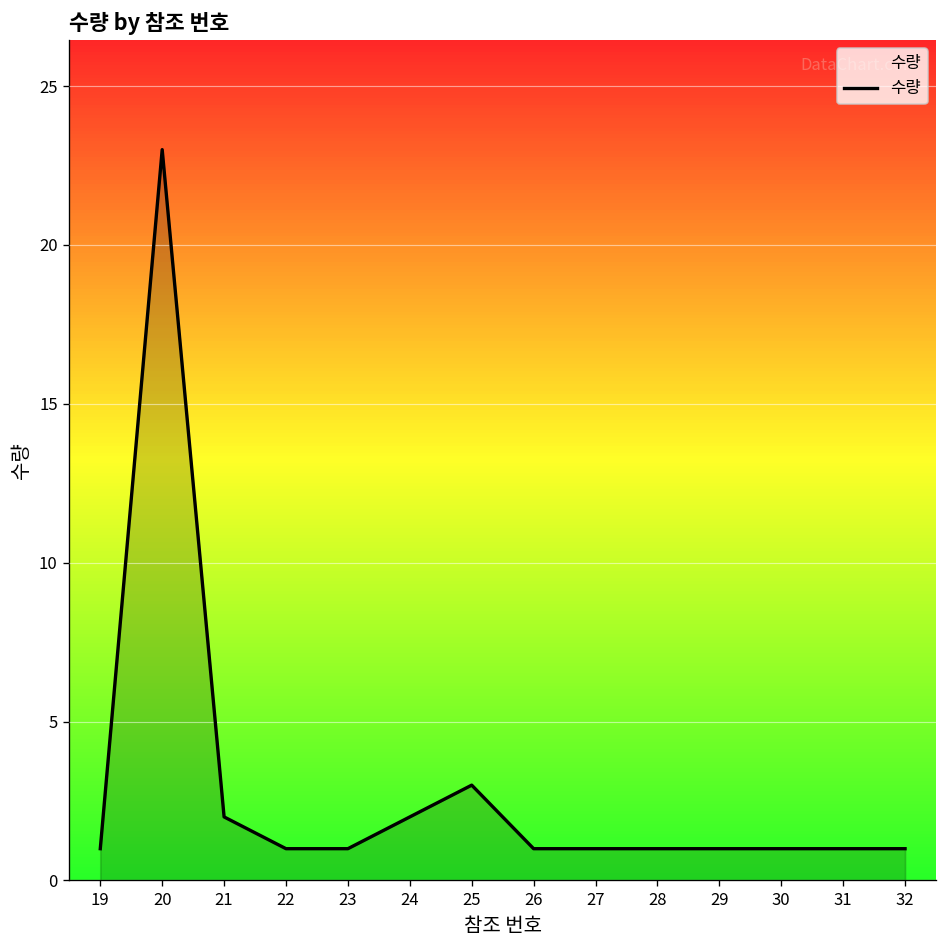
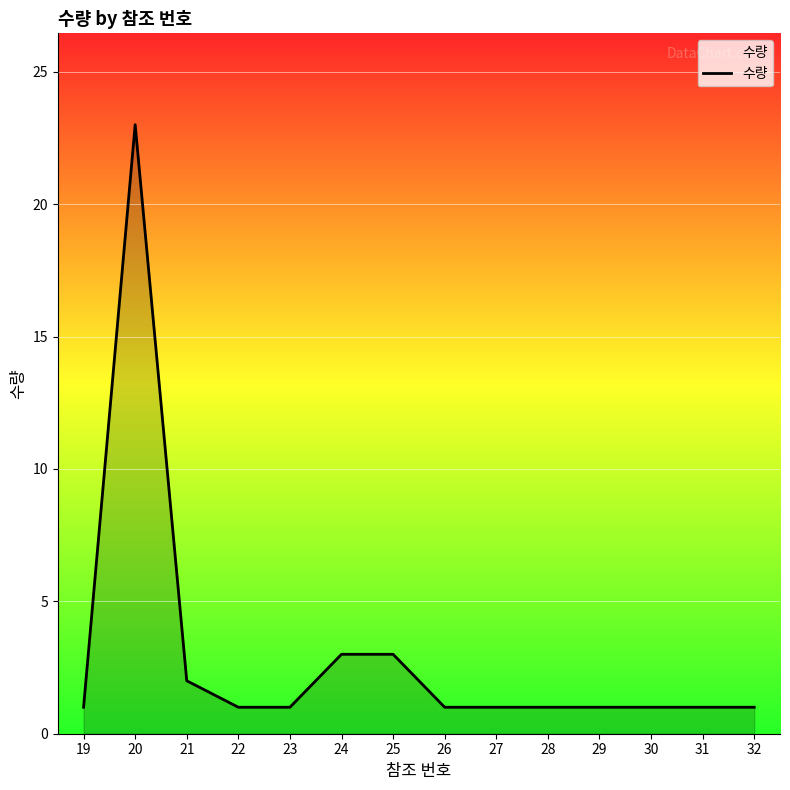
  {
    "19": 1,
    "20": 23,
    "21": 2,
    "22": 1,
    "23": 1,
-   "24": 2,
+   "24": 3,
    "25": 3,
    "26": 1,
    "27": 1,
    "28": 1,
    "29": 1,
    "30": 1,
    "31": 1,
    "32": 1
  }
